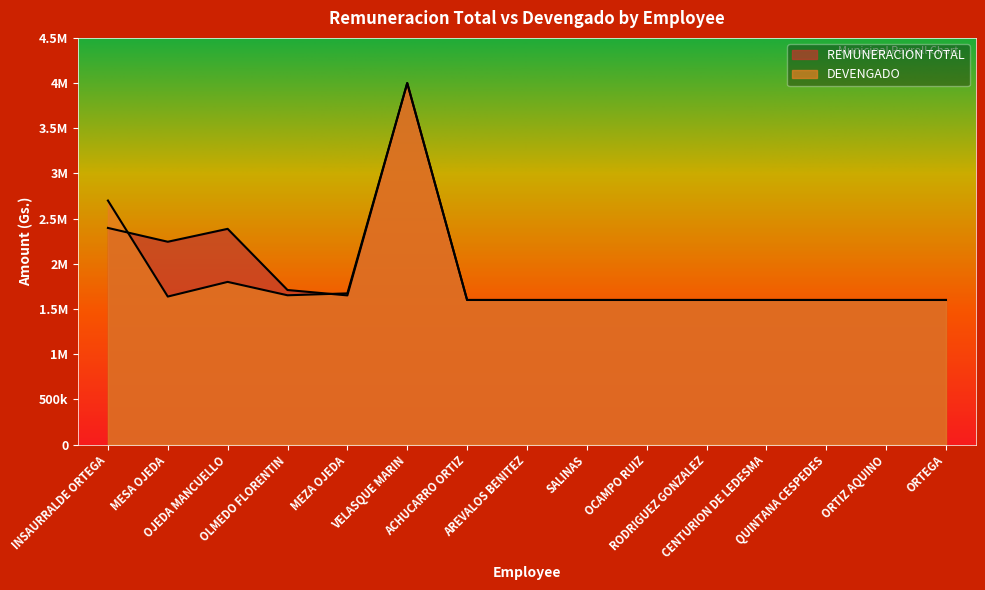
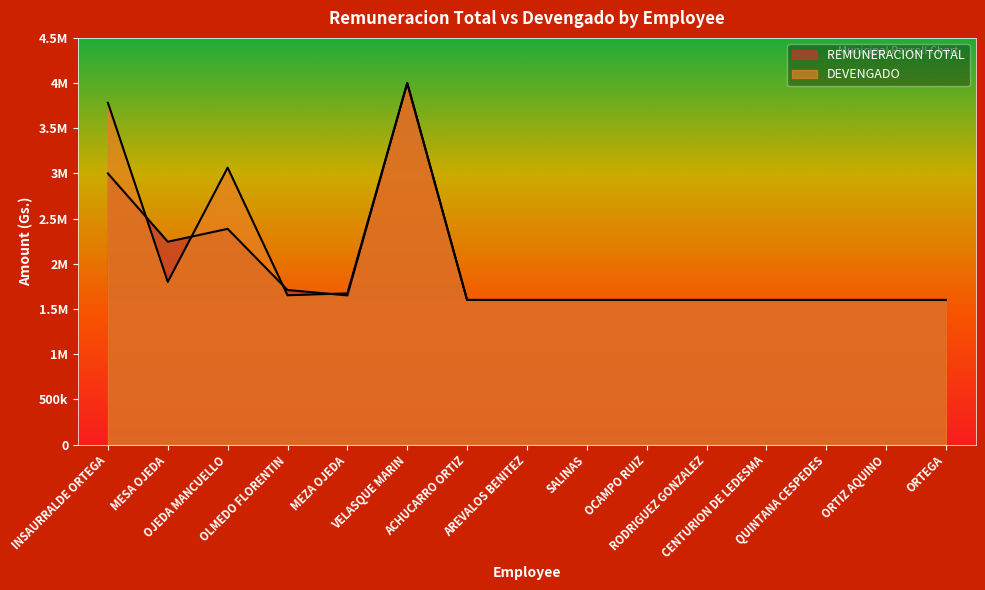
  {
    "REMUNERACION TOTAL": {
-     "INSAURRALDE ORTEGA": 2400000,
+     "INSAURRALDE ORTEGA": 3000000,
      "MESA OJEDA": 2200000,
      "OJEDA MANCUELLO": 2400000,
      "OLMEDO FLORENTIN": 1700000
    },
    "DEVENGADO": {
-     "INSAURRALDE ORTEGA": 2700000,
-     "MESA OJEDA": 1600000,
-     "OJEDA MANCUELLO": 1800000,
+     "INSAURRALDE ORTEGA": 3800000,
+     "MESA OJEDA": 1800000,
+     "OJEDA MANCUELLO": 3100000,
      "OLMEDO FLORENTIN": 1700000
    }
  }
